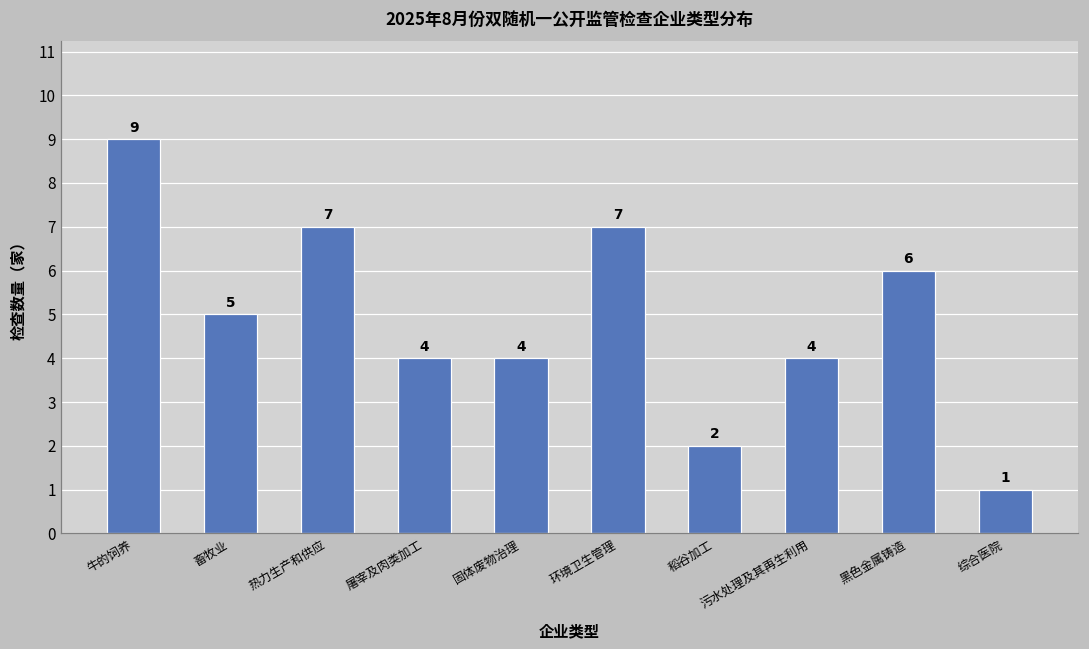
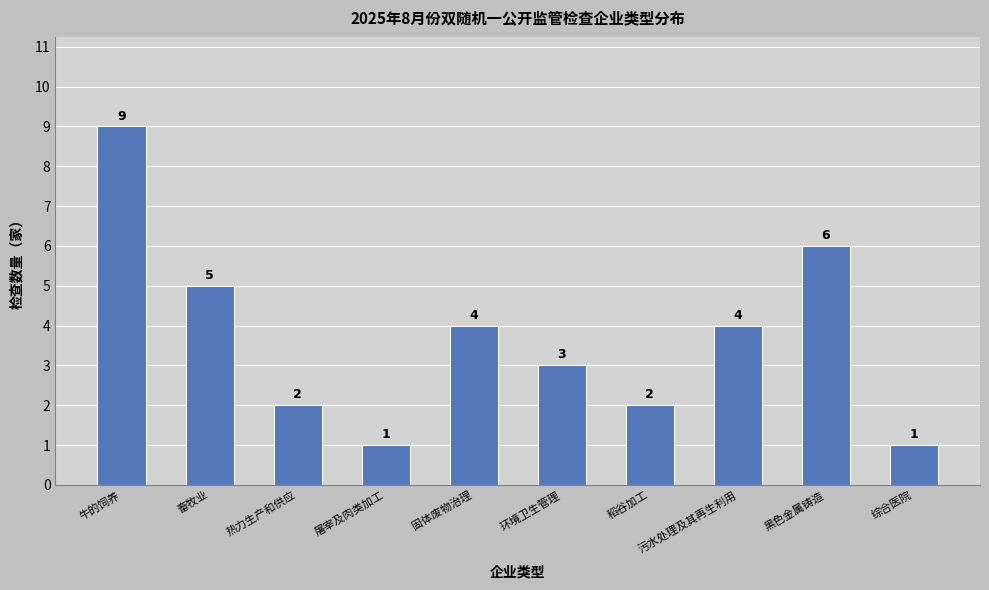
  {
    "牛的饲养": 9,
    "畜牧业": 5,
-   "热力生产和供应": 7,
-   "屠宰及肉类加工": 4,
+   "热力生产和供应": 2,
+   "屠宰及肉类加工": 1,
    "固体废物治理": 4,
-   "环境卫生管理": 7,
+   "环境卫生管理": 3,
    "稻谷加工": 2,
    "污水处理及其再生利用": 4,
    "黑色金属铸造": 6,
    "综合医院": 1
  }
